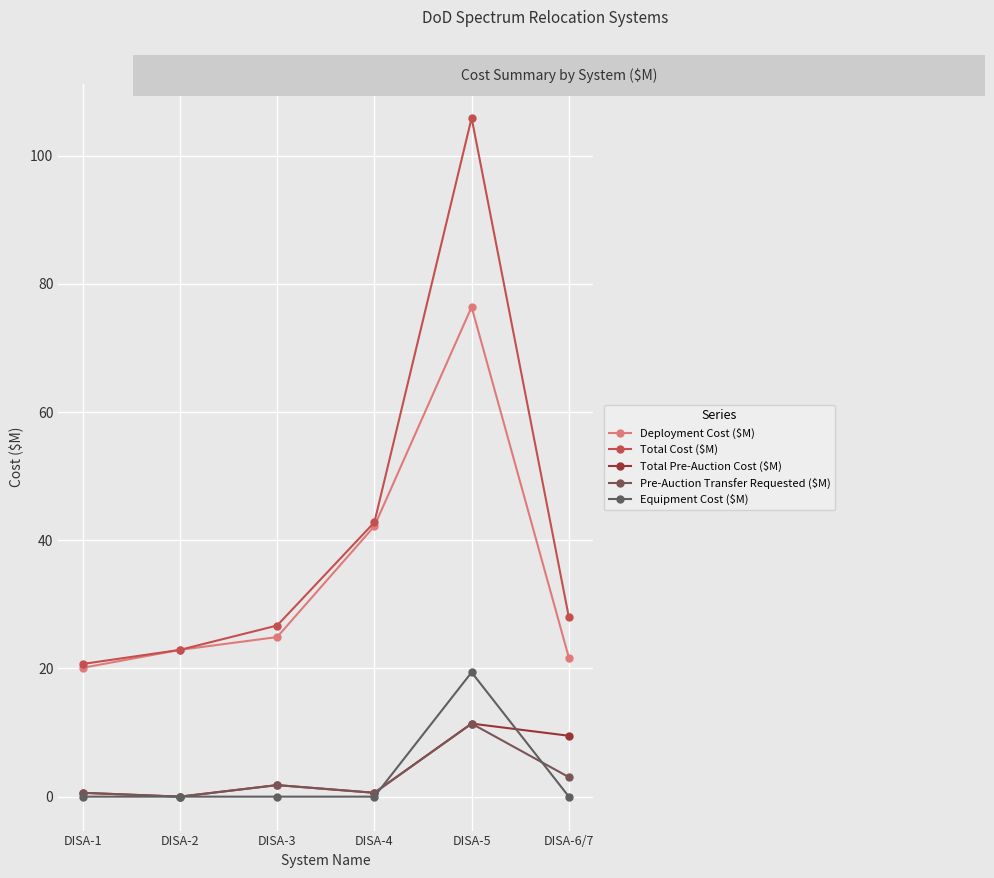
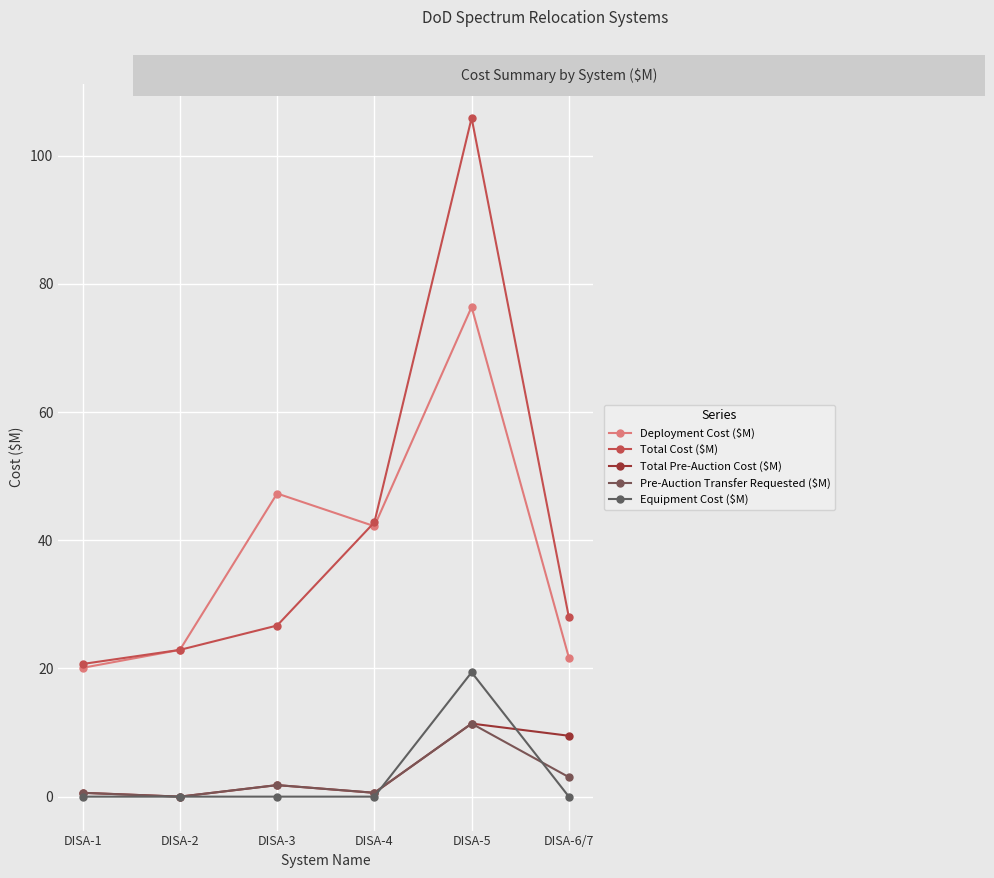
  {
    "Deployment Cost ($M)": {
      "DISA-1": 20,
-     "DISA-3": 25,
+     "DISA-3": 47,
      "DISA-4": 42,
      "DISA-5": 76,
      "DISA-6/7": 22
    }
  }
